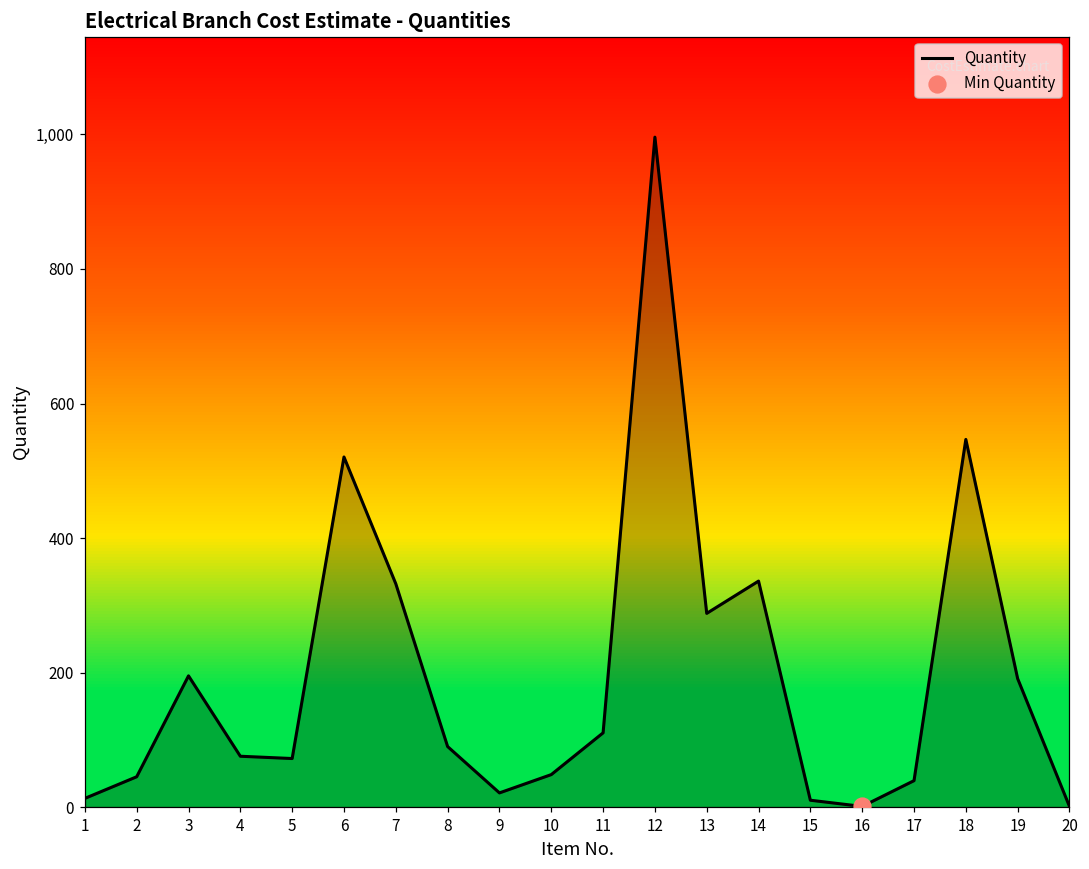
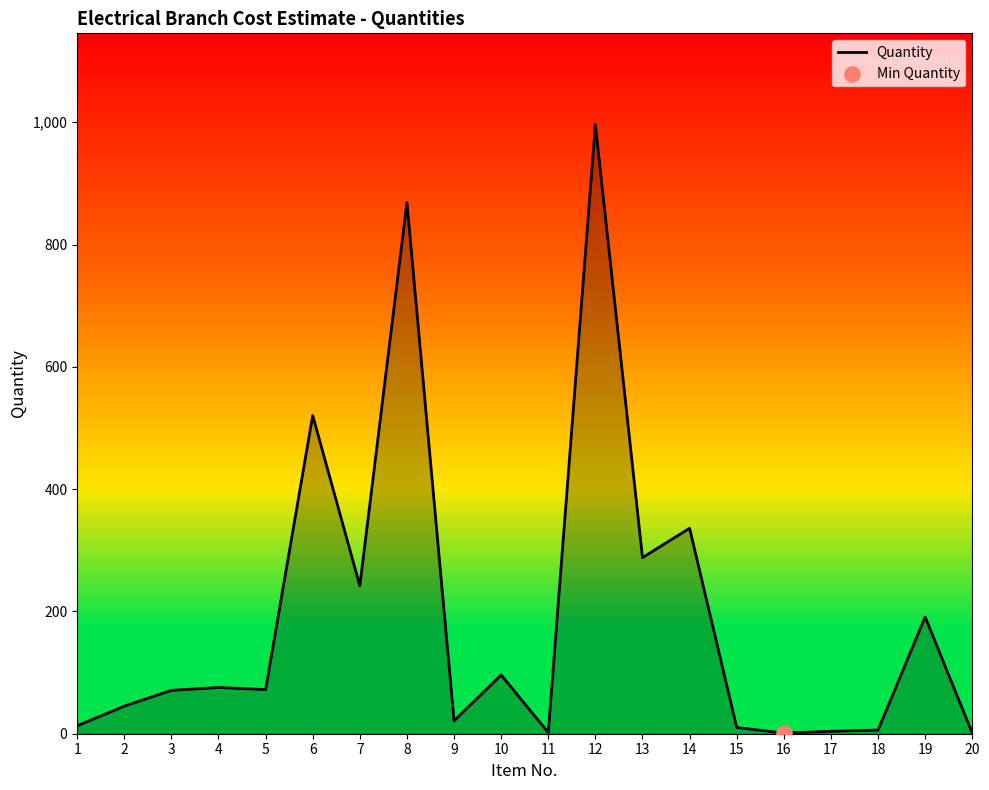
  {
    "Quantity": {
      "1": "10",
      "2": "50",
-     "3": "200",
+     "3": "70",
      "4": "80",
      "5": "70",
      "6": "520",
-     "7": "330",
-     "8": "90",
+     "7": "240",
+     "8": "870",
      "9": "20",
-     "10": "50",
-     "11": "110",
+     "10": "100",
+     "11": "0",
      "12": "1,000",
      "13": "290",
      "14": "340",
      "15": "10",
-     "17": "40",
-     "18": "550",
+     "17": "0",
+     "18": "10",
      "19": "190",
      "20": "0"
    }
  }
